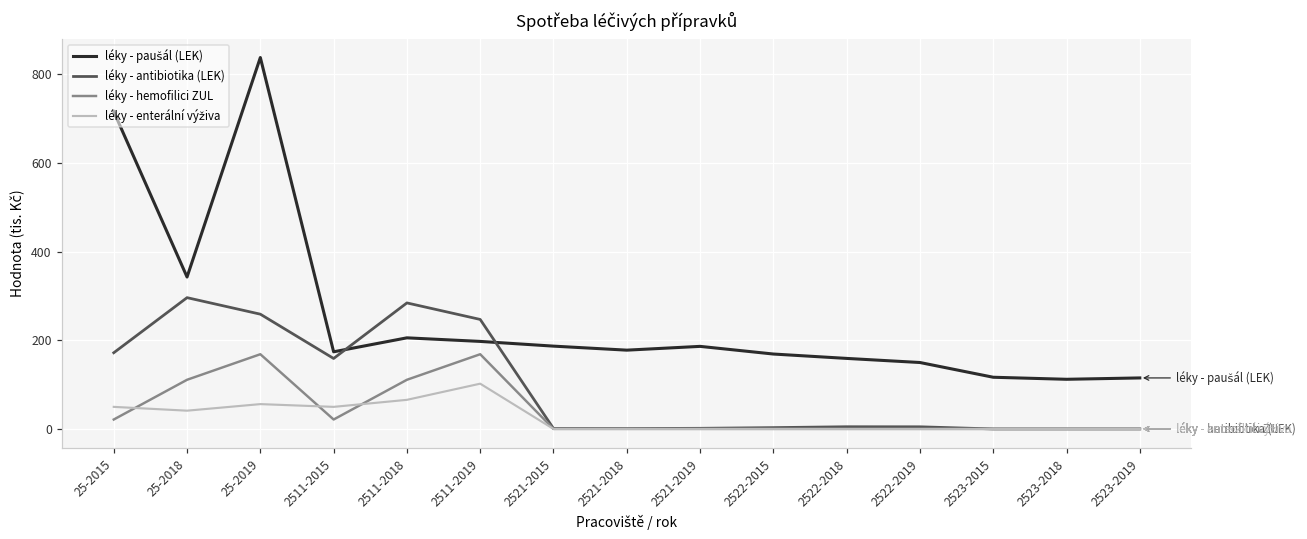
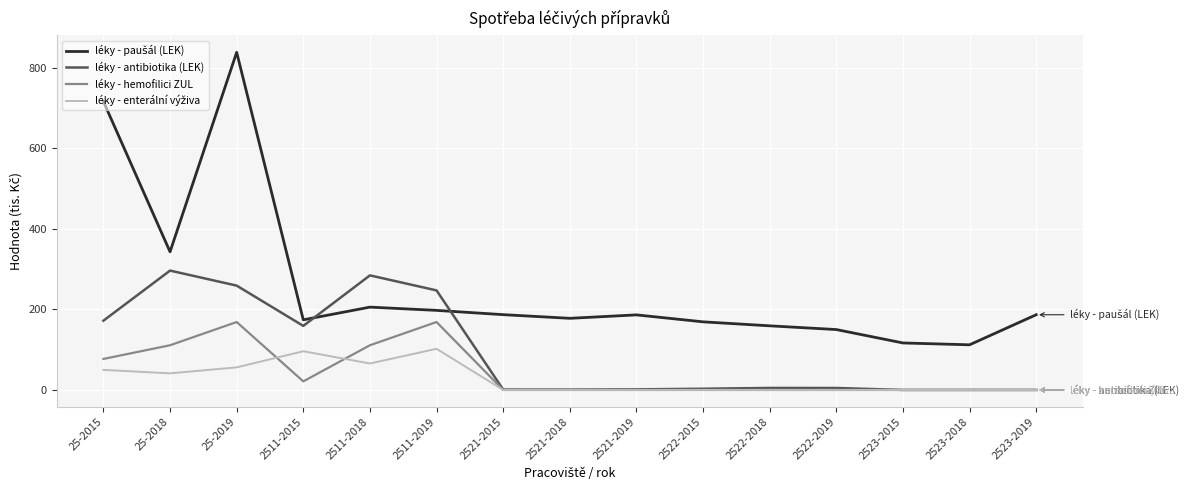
  {
    "léky - paušál (LEK)": {
      "25-2018": 340,
      "25-2019": 840,
      "2511-2015": 170,
      "2511-2018": 210,
      "2511-2019": 200,
      "2521-2015": 190,
      "2521-2018": 180,
      "2521-2019": 190,
      "2522-2015": 170,
      "2522-2018": 160,
      "2522-2019": 150,
      "2523-2015": 120,
      "2523-2018": 110,
-     "2523-2019": 120
+     "2523-2019": 190
    },
    "léky - antibiotika (LEK)": {
      "25-2015": 170,
      "25-2018": 300,
      "25-2019": 260,
      "2511-2015": 160,
      "2511-2018": 280,
      "2511-2019": 250
    },
    "léky - hemofilici ZUL": {
-     "25-2015": 20,
+     "25-2015": 80,
      "25-2018": 110,
      "25-2019": 170,
      "2511-2015": 20,
      "2511-2018": 110,
      "2511-2019": 170
    },
    "léky - enterální výživa": {
      "25-2015": 50,
      "25-2018": 40,
      "25-2019": 60,
-     "2511-2015": 50,
+     "2511-2015": 100,
      "2511-2018": 70,
      "2511-2019": 100
    }
  }
